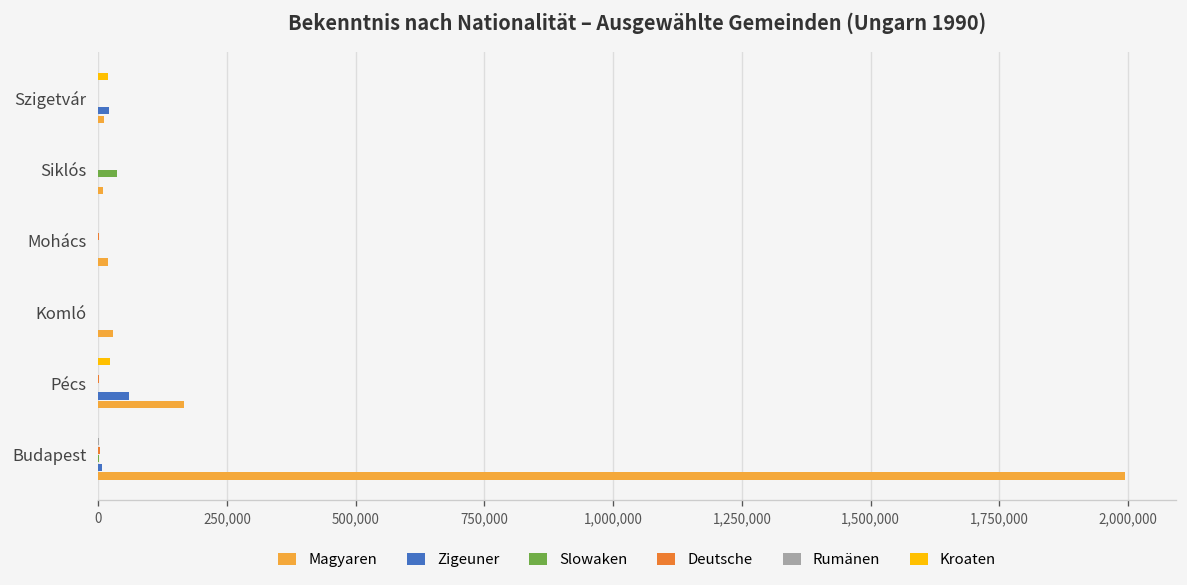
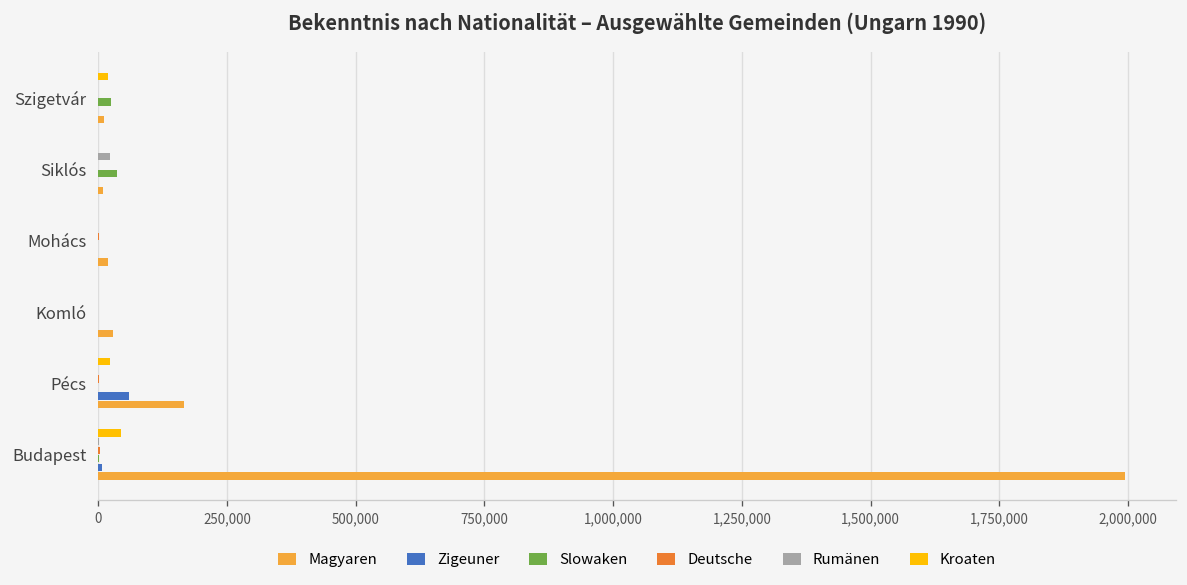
  {
    "Zigeuner": {
-     "Szigetvár": "20,000",
+     "Szigetvár": "0",
      "Pécs": "60,000",
      "Budapest": "10,000"
    },
    "Slowaken": {
-     "Szigetvár": "0",
+     "Szigetvár": "20,000",
      "Siklós": "40,000"
    },
    "Rumänen": {
-     "Siklós": "0"
+     "Siklós": "20,000"
    },
    "Kroaten": {
      "Szigetvár": "20,000",
      "Pécs": "20,000",
-     "Budapest": "0"
+     "Budapest": "40,000"
    }
  }
